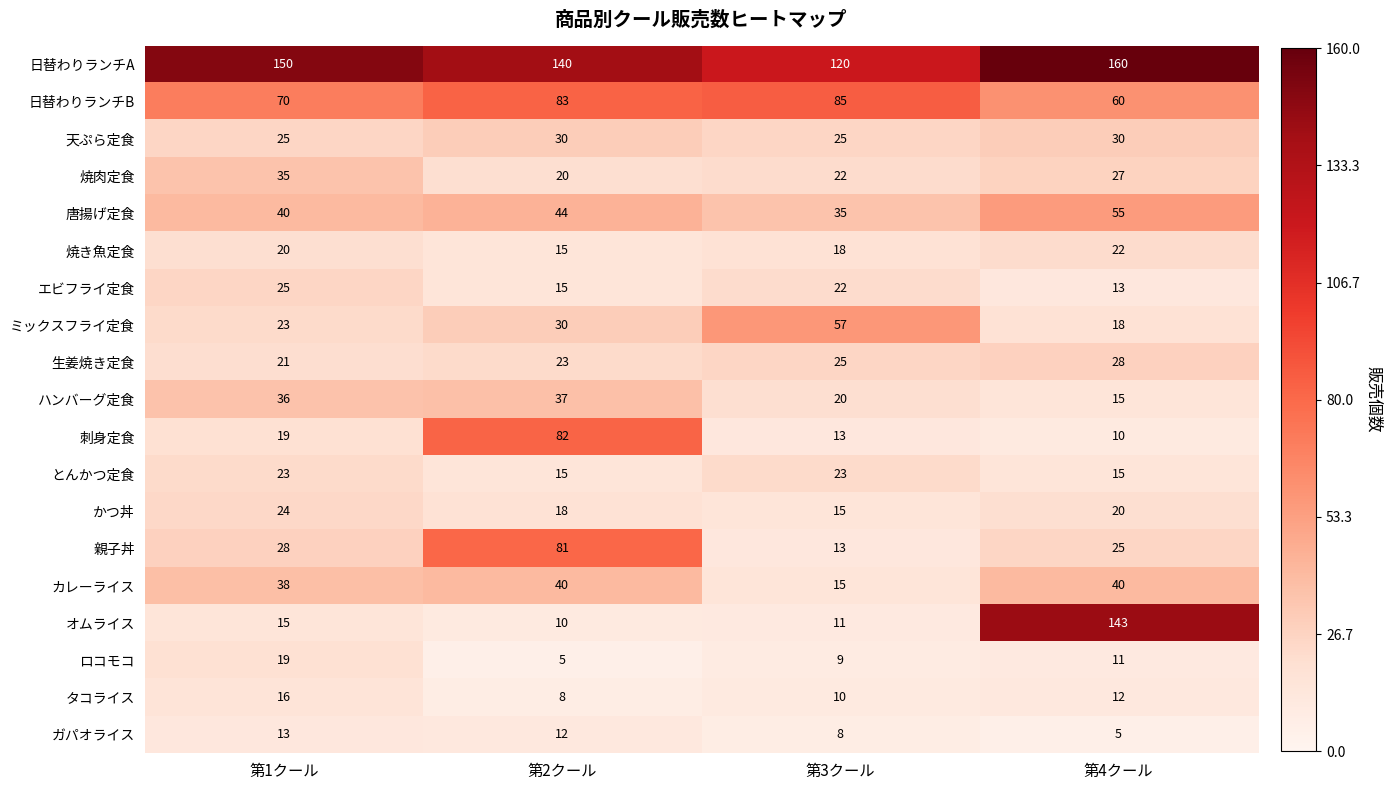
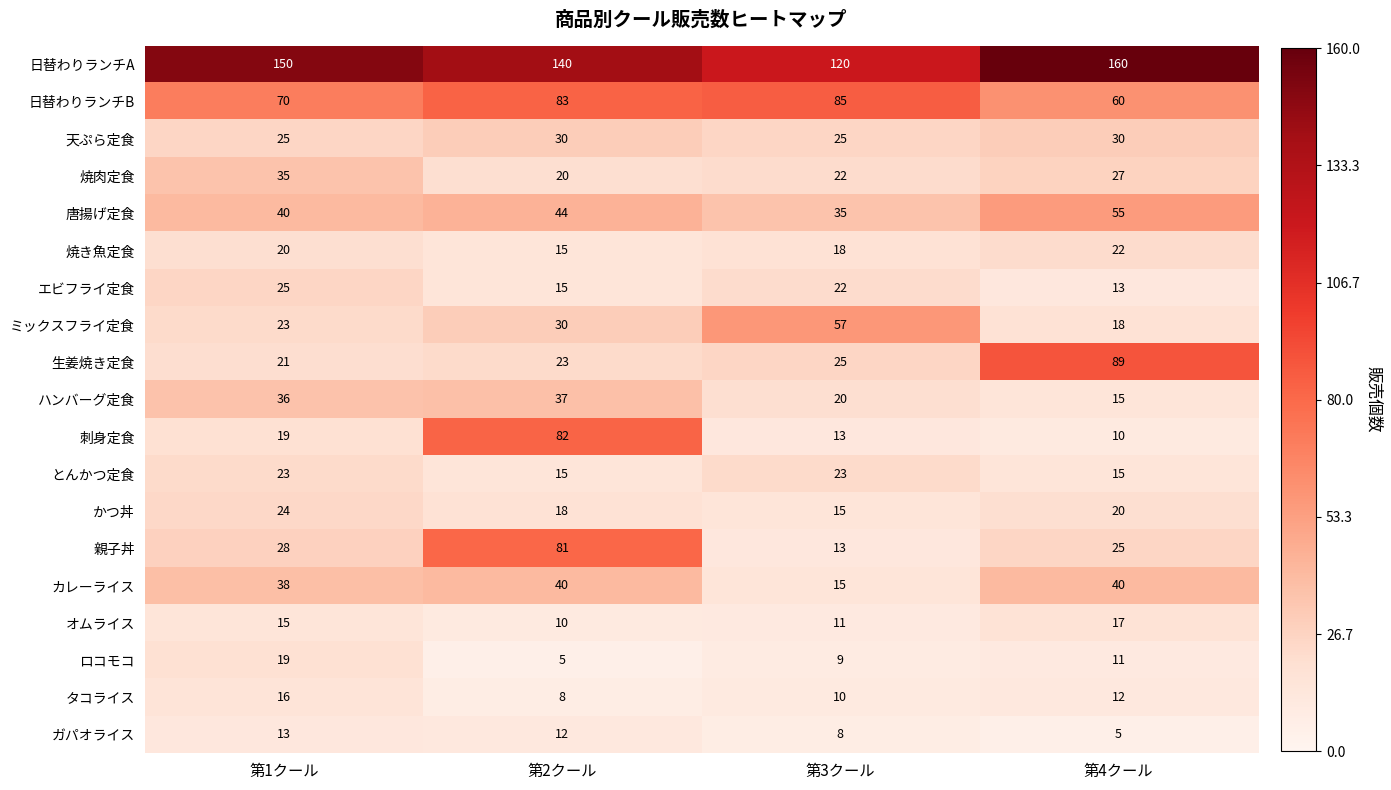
  {
    "日替わりランチA": {
      "第1クール": 150,
      "第2クール": 140,
      "第3クール": 120,
      "第4クール": 160
    },
    "日替わりランチB": {
      "第1クール": 70,
      "第2クール": 83,
      "第3クール": 85,
      "第4クール": 60
    },
    "天ぷら定食": {
      "第1クール": 25,
      "第2クール": 30,
      "第3クール": 25,
      "第4クール": 30
    },
    "焼肉定食": {
      "第1クール": 35,
      "第2クール": 20,
      "第3クール": 22,
      "第4クール": 27
    },
    "唐揚げ定食": {
      "第1クール": 40,
      "第2クール": 44,
      "第3クール": 35,
      "第4クール": 55
    },
    "焼き魚定食": {
      "第1クール": 20,
      "第2クール": 15,
      "第3クール": 18,
      "第4クール": 22
    },
    "エビフライ定食": {
      "第1クール": 25,
      "第2クール": 15,
      "第3クール": 22,
      "第4クール": 13
    },
    "ミックスフライ定食": {
      "第1クール": 23,
      "第2クール": 30,
      "第3クール": 57,
      "第4クール": 18
    },
    "生姜焼き定食": {
      "第1クール": 21,
      "第2クール": 23,
      "第3クール": 25,
-     "第4クール": 28
+     "第4クール": 89
    },
    "ハンバーグ定食": {
      "第1クール": 36,
      "第2クール": 37,
      "第3クール": 20,
      "第4クール": 15
    },
    "刺身定食": {
      "第1クール": 19,
      "第2クール": 82,
      "第3クール": 13,
      "第4クール": 10
    },
    "とんかつ定食": {
      "第1クール": 23,
      "第2クール": 15,
      "第3クール": 23,
      "第4クール": 15
    },
    "かつ丼": {
      "第1クール": 24,
      "第2クール": 18,
      "第3クール": 15,
      "第4クール": 20
    },
    "親子丼": {
      "第1クール": 28,
      "第2クール": 81,
      "第3クール": 13,
      "第4クール": 25
    },
    "カレーライス": {
      "第1クール": 38,
      "第2クール": 40,
      "第3クール": 15,
      "第4クール": 40
    },
    "オムライス": {
      "第1クール": 15,
      "第2クール": 10,
      "第3クール": 11,
-     "第4クール": 143
+     "第4クール": 17
    },
    "ロコモコ": {
      "第1クール": 19,
      "第2クール": 5,
      "第3クール": 9,
      "第4クール": 11
    },
    "タコライス": {
      "第1クール": 16,
      "第2クール": 8,
      "第3クール": 10,
      "第4クール": 12
    },
    "ガパオライス": {
      "第1クール": 13,
      "第2クール": 12,
      "第3クール": 8,
      "第4クール": 5
    }
  }
